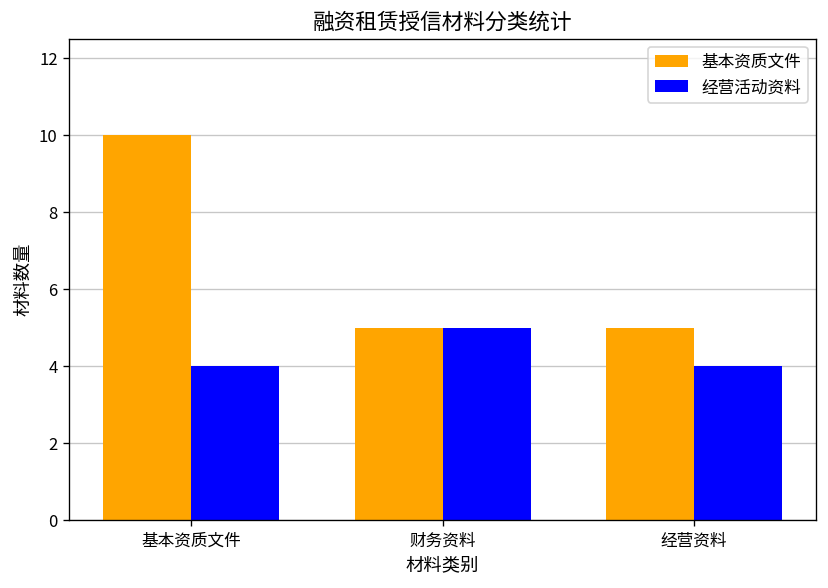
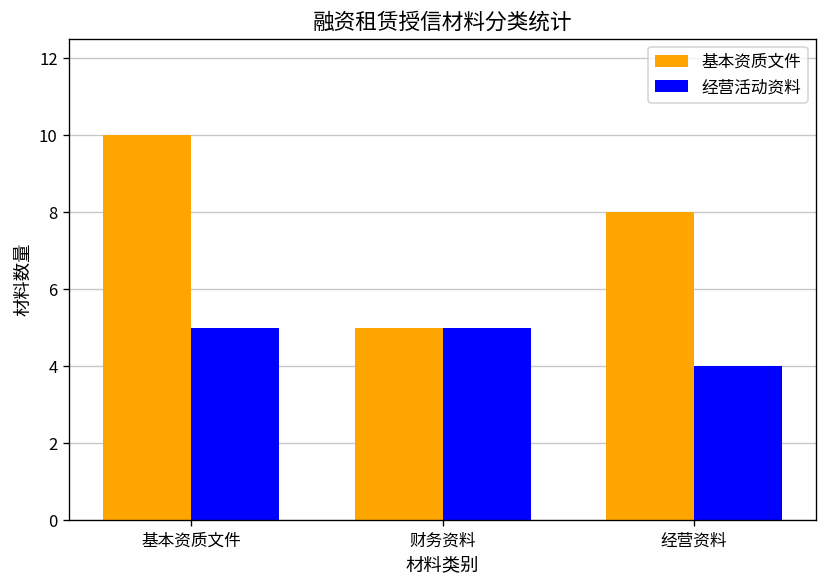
  {
    "基本资质文件": {
      "基本资质文件": 10,
      "财务资料": 5,
-     "经营资料": 5
+     "经营资料": 8
    },
    "经营活动资料": {
-     "基本资质文件": 4,
+     "基本资质文件": 5,
      "财务资料": 5,
      "经营资料": 4
    }
  }
